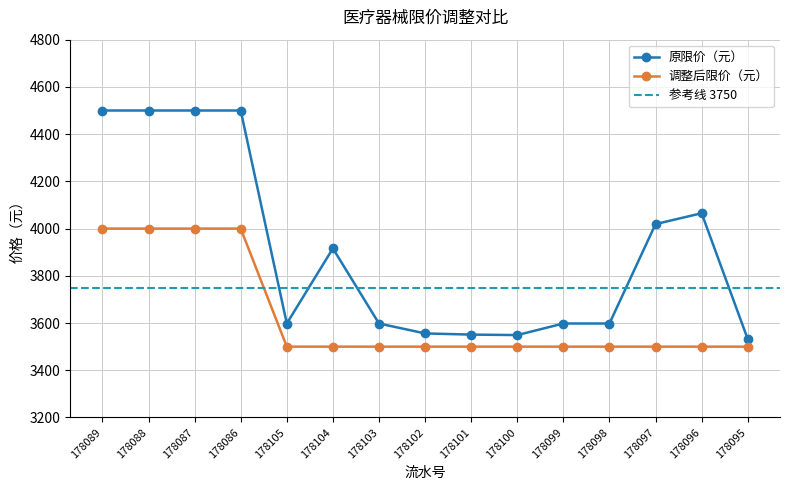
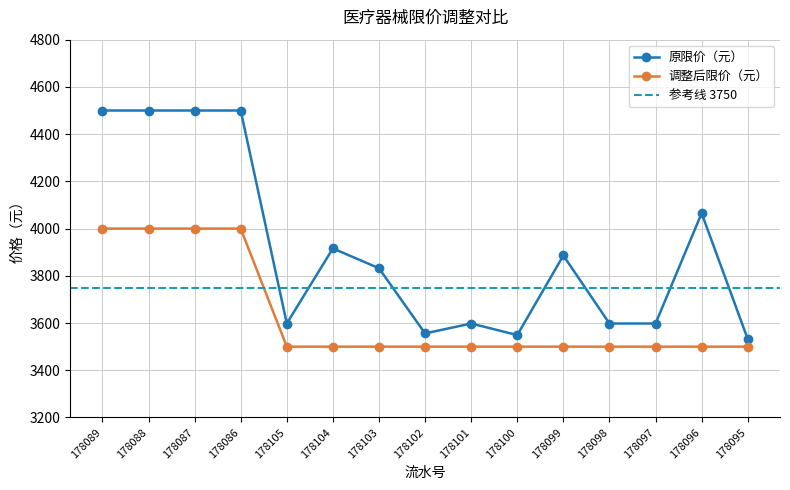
  {
    "原限价（元）": {
      "178089": 4500,
      "178088": 4500,
      "178087": 4500,
      "178086": 4500,
      "178105": 3600,
      "178104": 3920,
-     "178103": 3600,
+     "178103": 3830,
      "178102": 3560,
-     "178101": 3550,
+     "178101": 3600,
      "178100": 3550,
-     "178099": 3600,
+     "178099": 3890,
      "178098": 3600,
-     "178097": 4020,
+     "178097": 3600,
      "178096": 4070,
      "178095": 3530
    },
    "调整后限价（元）": {
      "178089": 4000,
      "178088": 4000,
      "178087": 4000,
      "178086": 4000,
      "178105": 3500,
      "178104": 3500,
      "178103": 3500,
      "178102": 3500,
      "178101": 3500,
      "178100": 3500,
      "178099": 3500,
      "178098": 3500,
      "178097": 3500,
      "178096": 3500,
      "178095": 3500
    }
  }
